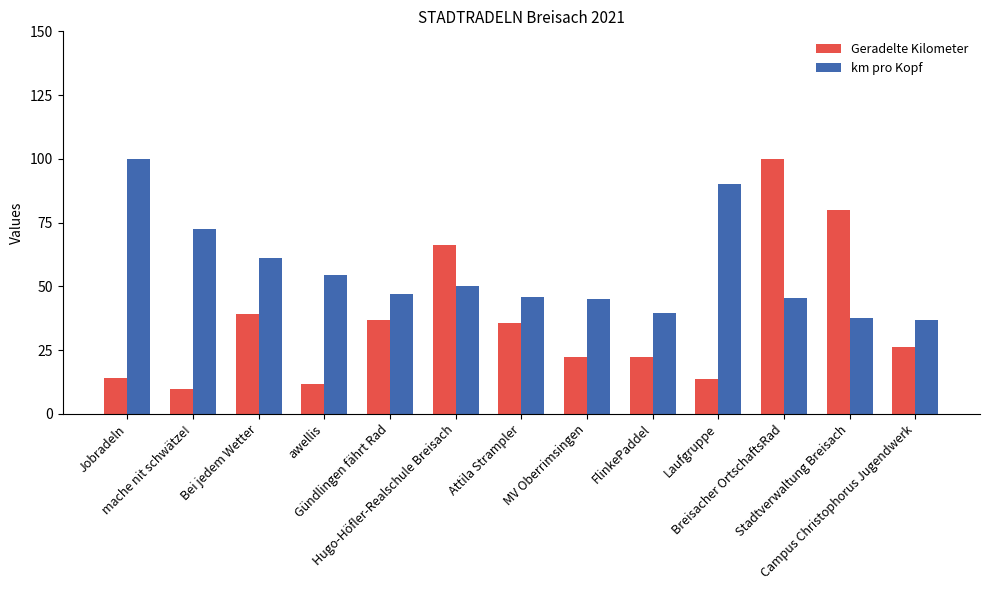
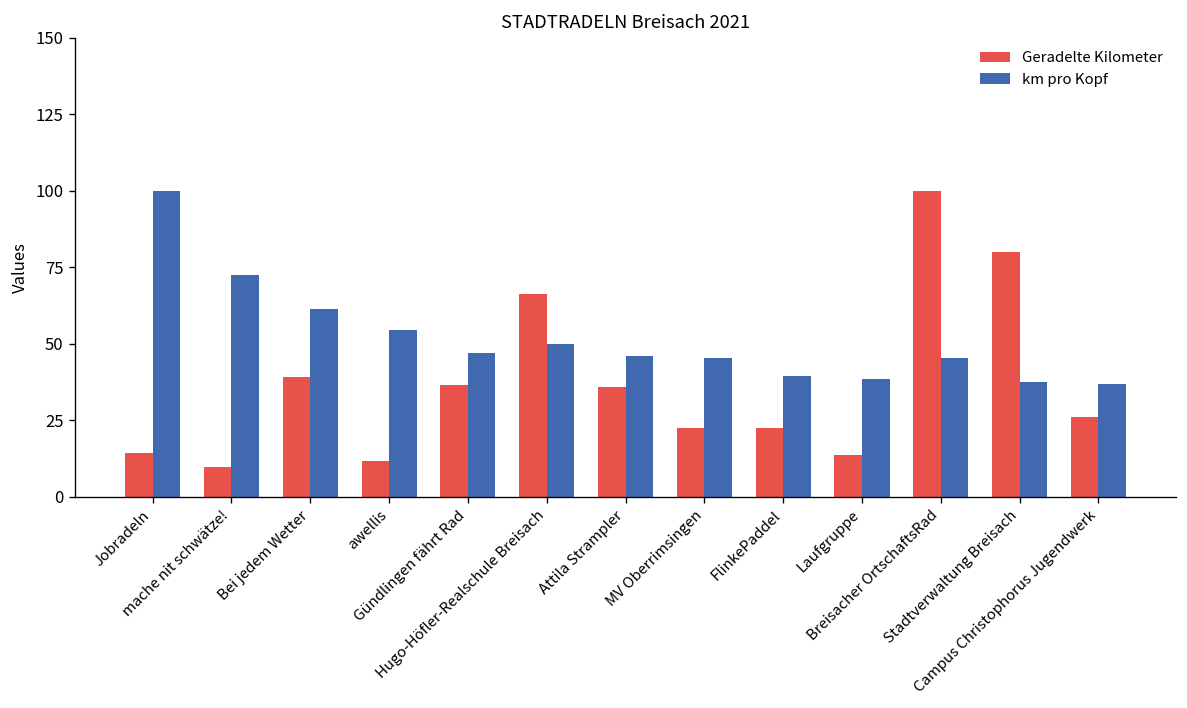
  {
    "Geradelte Kilometer": {
      "Jobradeln": 14,
      "mache nit schwätze!": 10,
      "Bei jedem Wetter": 39,
      "awellis": 12,
      "Gündlingen fährt Rad": 37,
      "Hugo-Höfler-Realschule Breisach": 66,
      "Attila Strampler": 36,
      "MV Oberrimsingen": 22,
      "FlinkePaddel": 22,
      "Laufgruppe": 14,
      "Breisacher OrtschaftsRad": 100,
      "Stadtverwaltung Breisach": 80,
      "Campus Christophorus Jugendwerk": 26
    },
    "km pro Kopf": {
      "Jobradeln": 100,
      "mache nit schwätze!": 73,
      "Bei jedem Wetter": 61,
      "awellis": 54,
      "Gündlingen fährt Rad": 47,
      "Hugo-Höfler-Realschule Breisach": 50,
      "Attila Strampler": 46,
      "MV Oberrimsingen": 45,
      "FlinkePaddel": 40,
-     "Laufgruppe": 90,
+     "Laufgruppe": 39,
      "Breisacher OrtschaftsRad": 45,
      "Stadtverwaltung Breisach": 38,
      "Campus Christophorus Jugendwerk": 37
    }
  }
